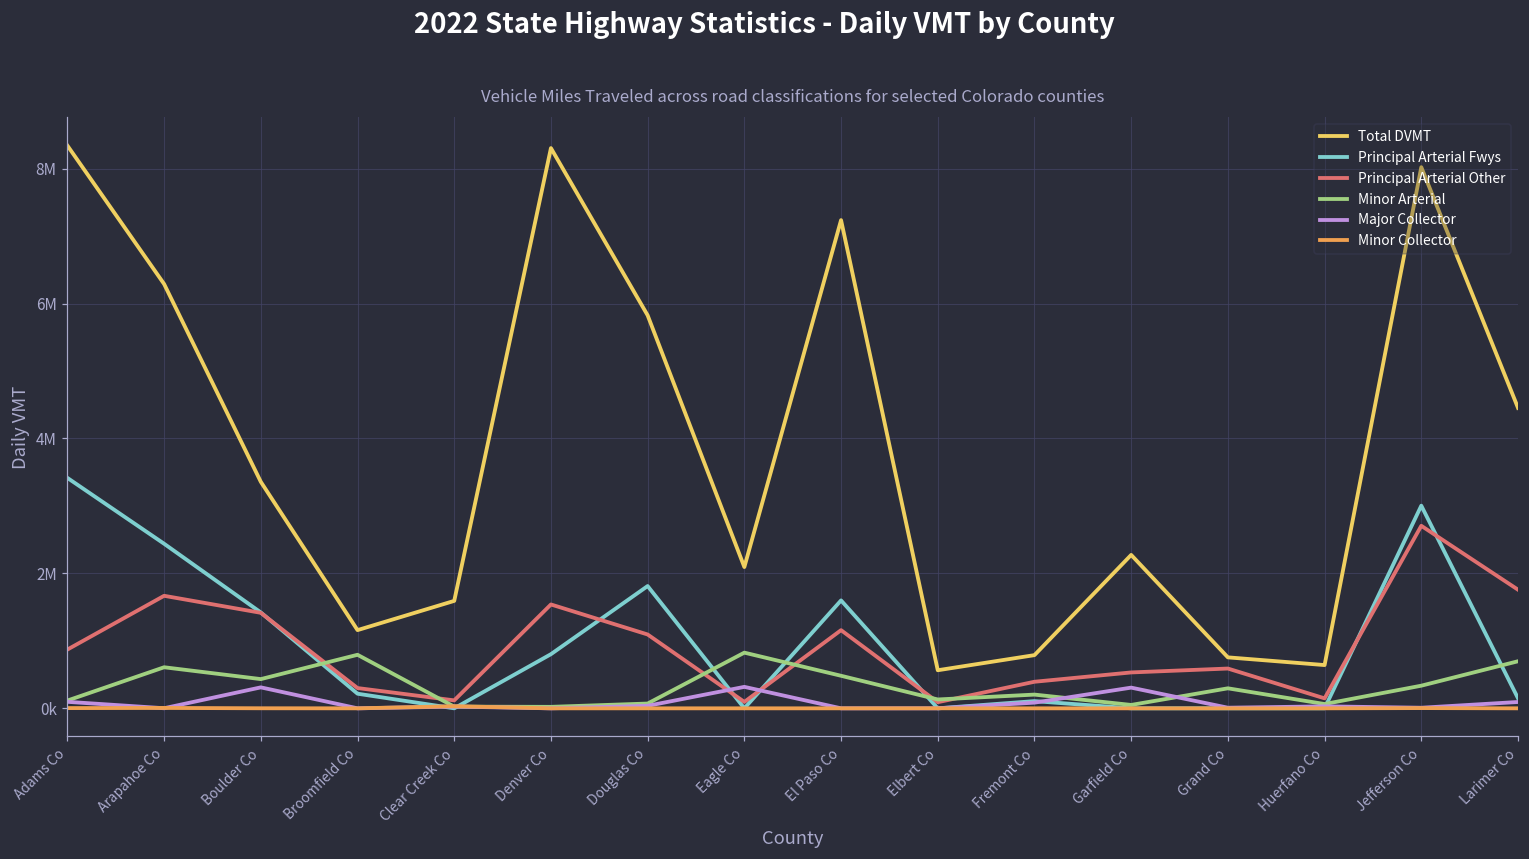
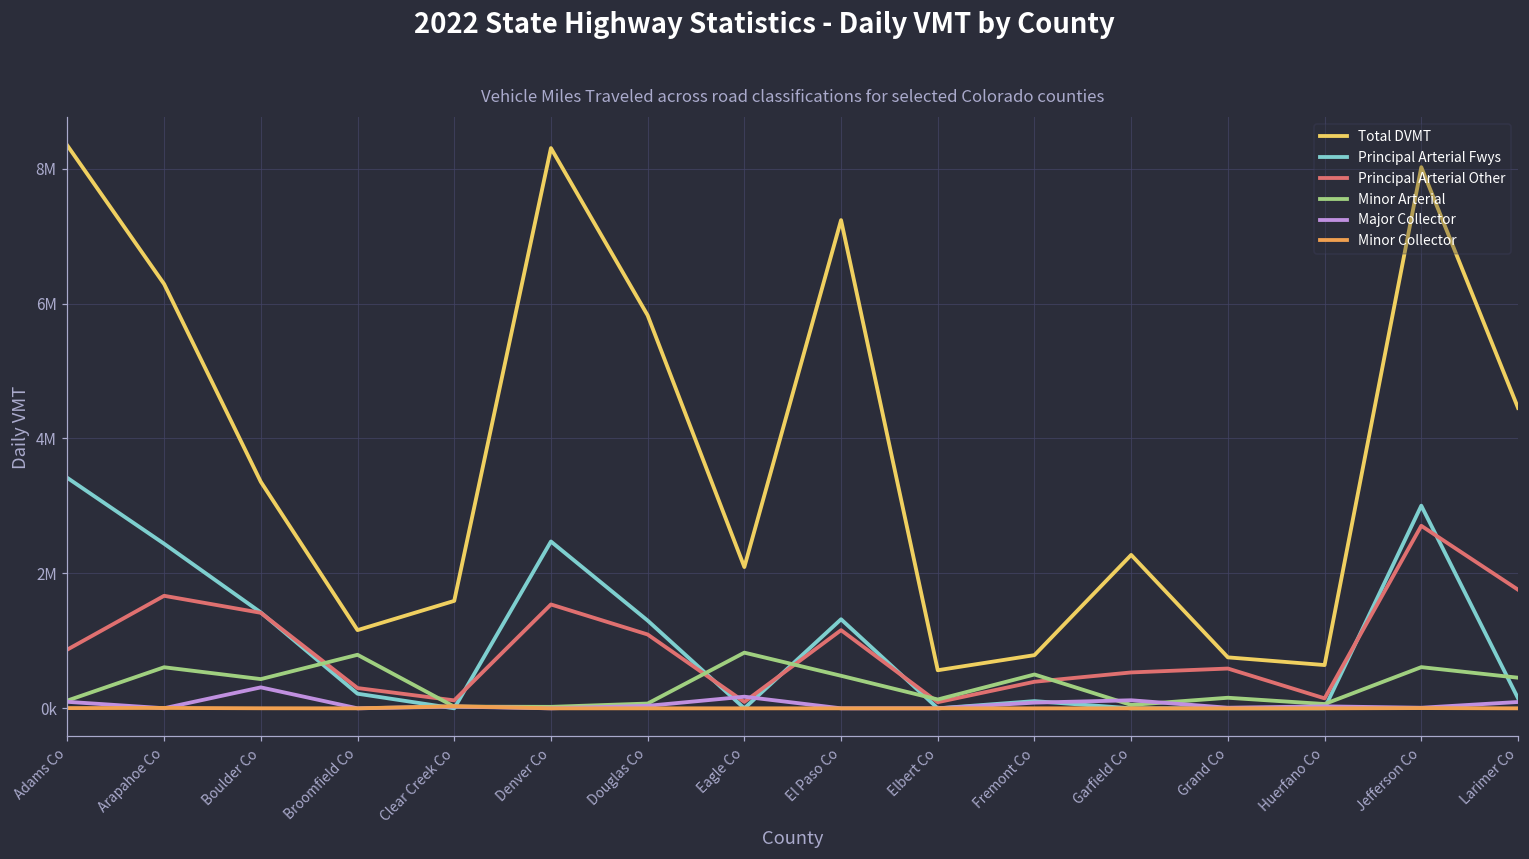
  {
    "Principal Arterial Fwys": {
      "Adams Co": 3400000,
      "Arapahoe Co": 2400000,
      "Broomfield Co": 200000,
-     "Denver Co": 800000,
-     "Douglas Co": 1800000,
-     "El Paso Co": 1600000,
+     "Denver Co": 2500000,
+     "Douglas Co": 1300000,
+     "El Paso Co": 1300000,
      "Jefferson Co": 3000000,
      "Larimer Co": 100000
    },
    "Minor Arterial": {
      "Arapahoe Co": 600000,
      "Boulder Co": 400000,
      "Broomfield Co": 800000,
      "Eagle Co": 800000,
      "El Paso Co": 500000,
-     "Fremont Co": 200000,
+     "Fremont Co": 500000,
      "Garfield Co": 100000,
-     "Grand Co": 300000,
-     "Jefferson Co": 300000,
-     "Larimer Co": 700000
+     "Grand Co": 200000,
+     "Jefferson Co": 600000,
+     "Larimer Co": 500000
    },
    "Major Collector": {
      "Boulder Co": 300000,
-     "Eagle Co": 300000,
-     "Garfield Co": 300000,
+     "Eagle Co": 200000,
+     "Garfield Co": 100000,
      "Larimer Co": 100000
    }
  }
